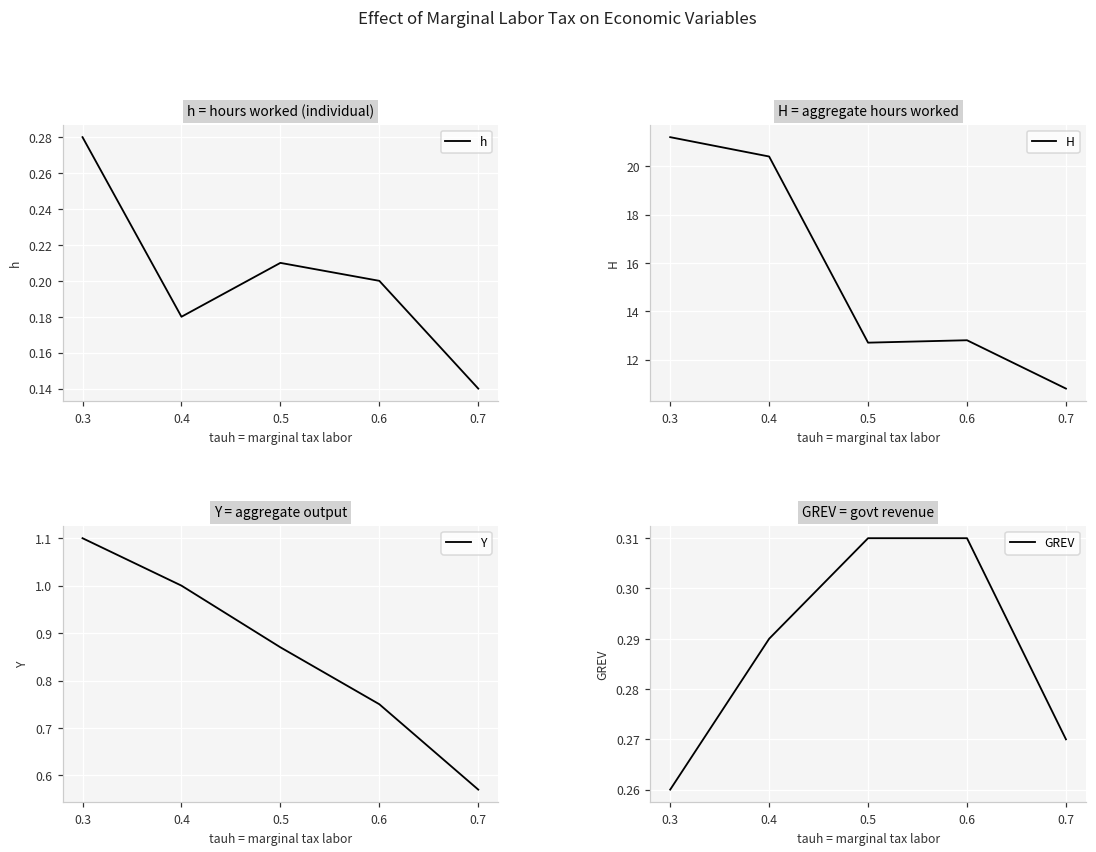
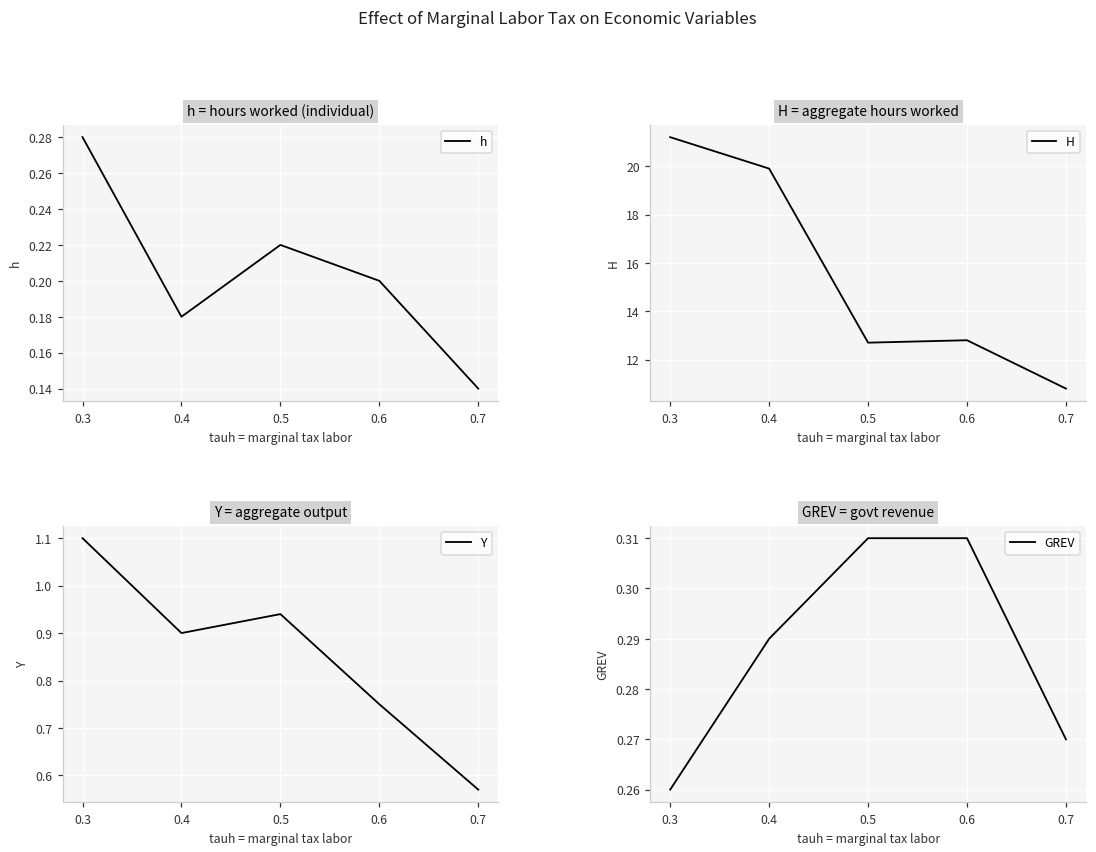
  {
    "h = hours worked (individual)": {
      "0.3": 0.28,
      "0.4": 0.18,
-     "0.5": 0.21,
+     "0.5": 0.22,
      "0.6": 0.20,
      "0.7": 0.14
    },
    "H = aggregate hours worked": {
      "0.3": 21.2,
-     "0.4": 20.4,
+     "0.4": 19.9,
      "0.5": 12.7,
      "0.6": 12.8,
      "0.7": 10.8
    },
    "Y = aggregate output": {
      "0.3": 1.10,
-     "0.4": 1.0,
-     "0.5": 0.87,
+     "0.4": 0.9,
+     "0.5": 0.94,
      "0.6": 0.75,
      "0.7": 0.57
    },
    "GREV = govt revenue": {
      "0.3": 0.260,
      "0.4": 0.290,
      "0.5": 0.310,
      "0.6": 0.310,
      "0.7": 0.270
    }
  }
